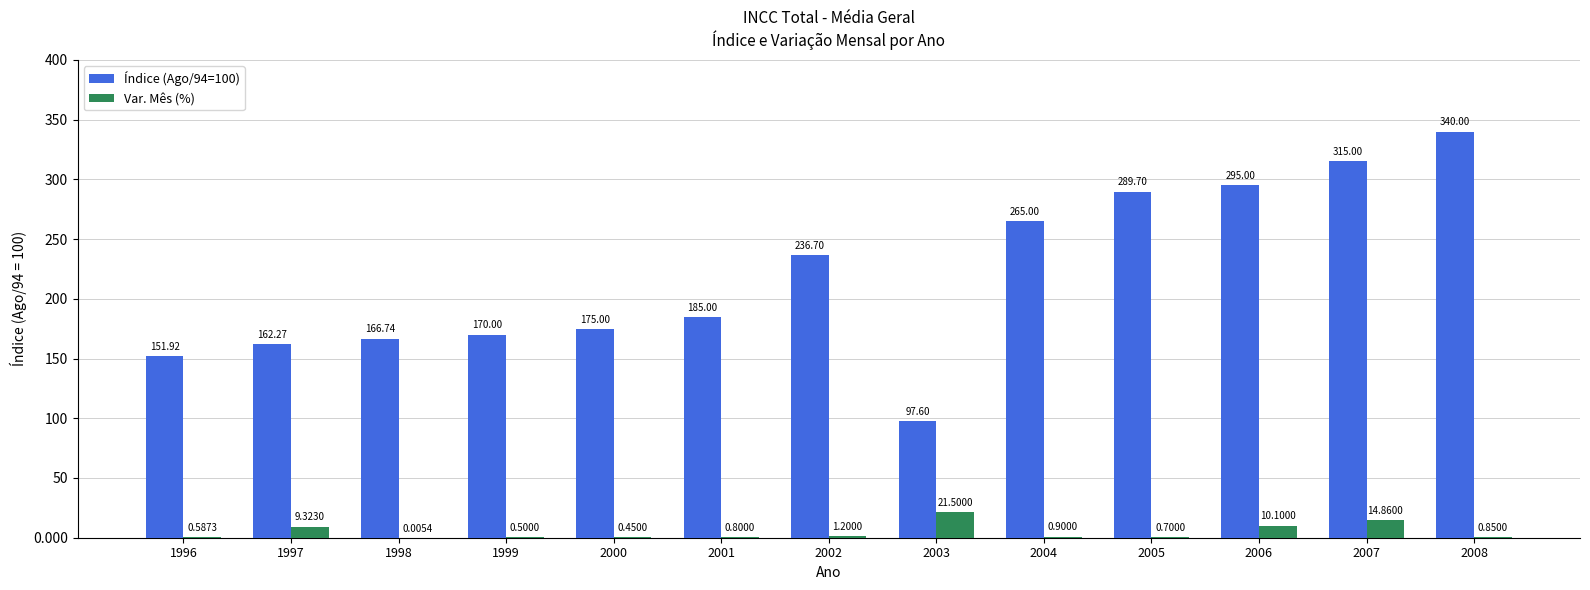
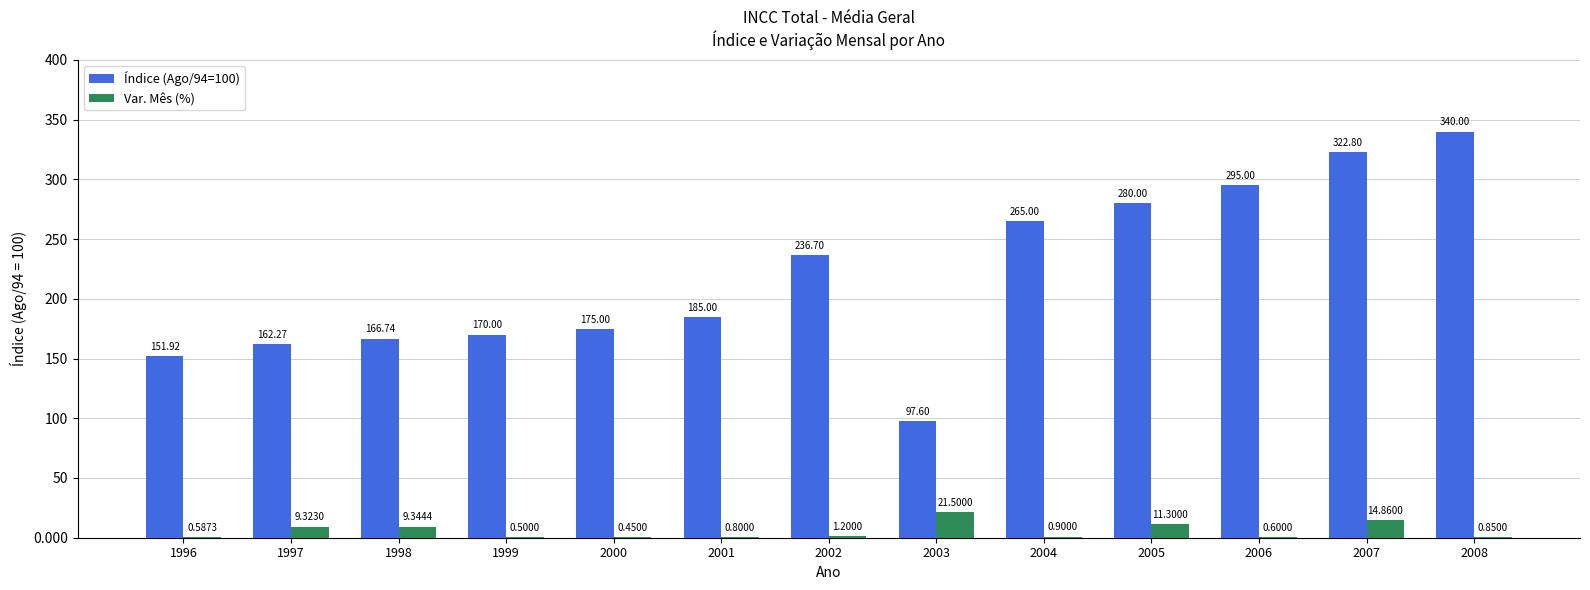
  {
    "Índice (Ago/94=100)": {
      "1996": 151.92,
      "1997": 162.27,
      "1998": 166.74,
      "1999": 170.00,
      "2000": 175.00,
      "2001": 185.00,
      "2002": 236.70,
      "2003": 97.60,
      "2004": 265.00,
-     "2005": 289.70,
+     "2005": 280.00,
      "2006": 295.00,
-     "2007": 315.00,
+     "2007": 322.80,
      "2008": 340.00
    },
    "Var. Mês (%)": {
      "1996": 0.5873,
      "1997": 9.3230,
-     "1998": 0.0054,
+     "1998": 9.3444,
      "1999": 0.5000,
      "2000": 0.4500,
      "2001": 0.8000,
      "2002": 1.2000,
      "2003": 21.5000,
      "2004": 0.9000,
-     "2005": 0.7000,
-     "2006": 10.1000,
+     "2005": 11.3000,
+     "2006": 0.6000,
      "2007": 14.8600,
      "2008": 0.8500
    }
  }
